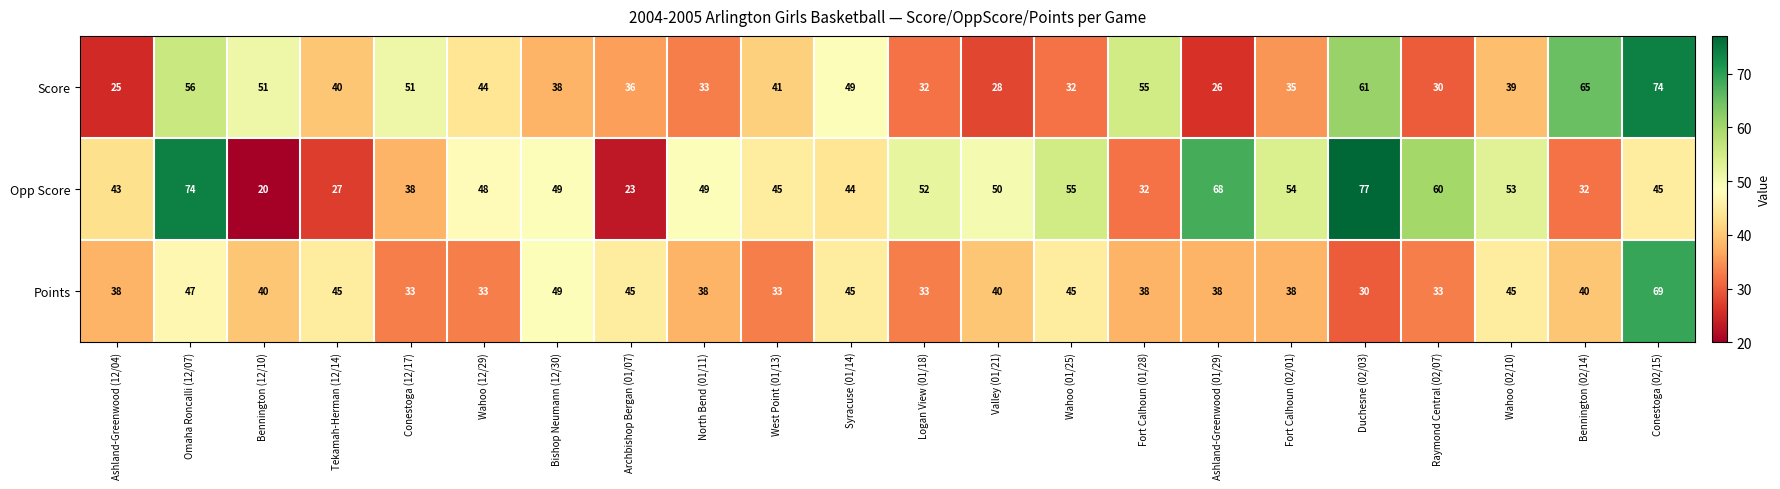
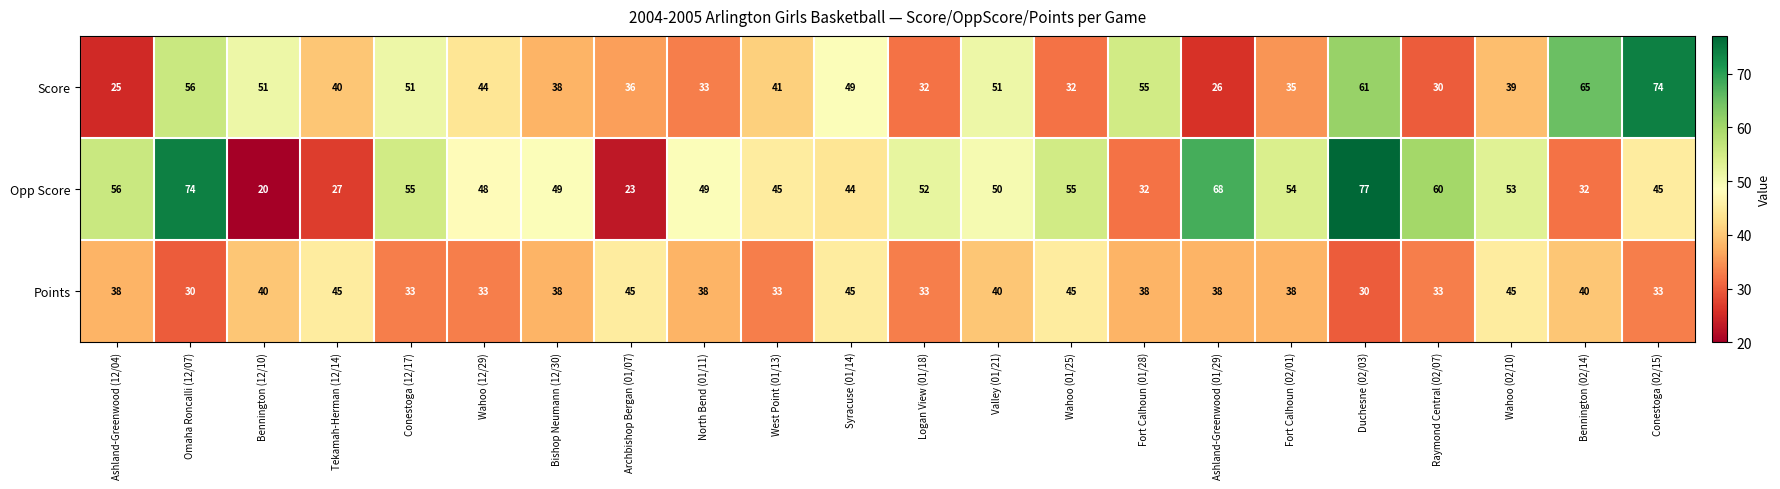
  {
    "Score": {
      "Ashland-Greenwood (12/04)": 25,
      "Omaha Roncalli (12/07)": 56,
      "Bennington (12/10)": 51,
      "Tekamah-Herman (12/14)": 40,
      "Conestoga (12/17)": 51,
      "Wahoo (12/29)": 44,
      "Bishop Neumann (12/30)": 38,
      "Archbishop Bergan (01/07)": 36,
      "North Bend (01/11)": 33,
      "West Point (01/13)": 41,
      "Syracuse (01/14)": 49,
      "Logan View (01/18)": 32,
-     "Valley (01/21)": 28,
+     "Valley (01/21)": 51,
      "Wahoo (01/25)": 32,
      "Fort Calhoun (01/28)": 55,
      "Ashland-Greenwood (01/29)": 26,
      "Fort Calhoun (02/01)": 35,
      "Duchesne (02/03)": 61,
      "Raymond Central (02/07)": 30,
      "Wahoo (02/10)": 39,
      "Bennington (02/14)": 65,
      "Conestoga (02/15)": 74
    },
    "Opp Score": {
-     "Ashland-Greenwood (12/04)": 43,
+     "Ashland-Greenwood (12/04)": 56,
      "Omaha Roncalli (12/07)": 74,
      "Bennington (12/10)": 20,
      "Tekamah-Herman (12/14)": 27,
-     "Conestoga (12/17)": 38,
+     "Conestoga (12/17)": 55,
      "Wahoo (12/29)": 48,
      "Bishop Neumann (12/30)": 49,
      "Archbishop Bergan (01/07)": 23,
      "North Bend (01/11)": 49,
      "West Point (01/13)": 45,
      "Syracuse (01/14)": 44,
      "Logan View (01/18)": 52,
      "Valley (01/21)": 50,
      "Wahoo (01/25)": 55,
      "Fort Calhoun (01/28)": 32,
      "Ashland-Greenwood (01/29)": 68,
      "Fort Calhoun (02/01)": 54,
      "Duchesne (02/03)": 77,
      "Raymond Central (02/07)": 60,
      "Wahoo (02/10)": 53,
      "Bennington (02/14)": 32,
      "Conestoga (02/15)": 45
    },
    "Points": {
      "Ashland-Greenwood (12/04)": 38,
-     "Omaha Roncalli (12/07)": 47,
+     "Omaha Roncalli (12/07)": 30,
      "Bennington (12/10)": 40,
      "Tekamah-Herman (12/14)": 45,
      "Conestoga (12/17)": 33,
      "Wahoo (12/29)": 33,
-     "Bishop Neumann (12/30)": 49,
+     "Bishop Neumann (12/30)": 38,
      "Archbishop Bergan (01/07)": 45,
      "North Bend (01/11)": 38,
      "West Point (01/13)": 33,
      "Syracuse (01/14)": 45,
      "Logan View (01/18)": 33,
      "Valley (01/21)": 40,
      "Wahoo (01/25)": 45,
      "Fort Calhoun (01/28)": 38,
      "Ashland-Greenwood (01/29)": 38,
      "Fort Calhoun (02/01)": 38,
      "Duchesne (02/03)": 30,
      "Raymond Central (02/07)": 33,
      "Wahoo (02/10)": 45,
      "Bennington (02/14)": 40,
-     "Conestoga (02/15)": 69
+     "Conestoga (02/15)": 33
    }
  }
